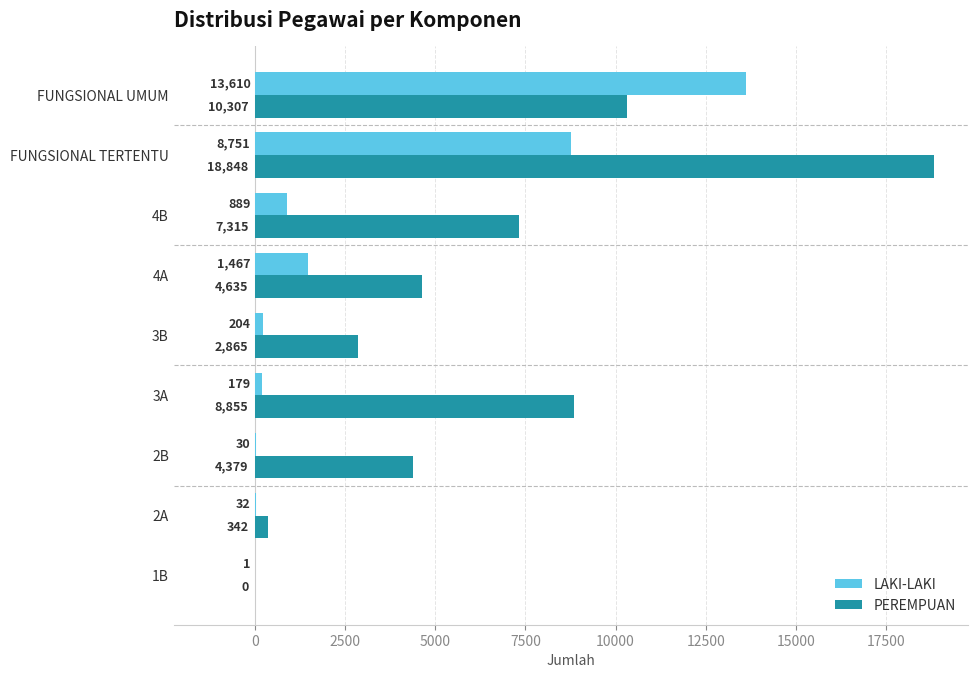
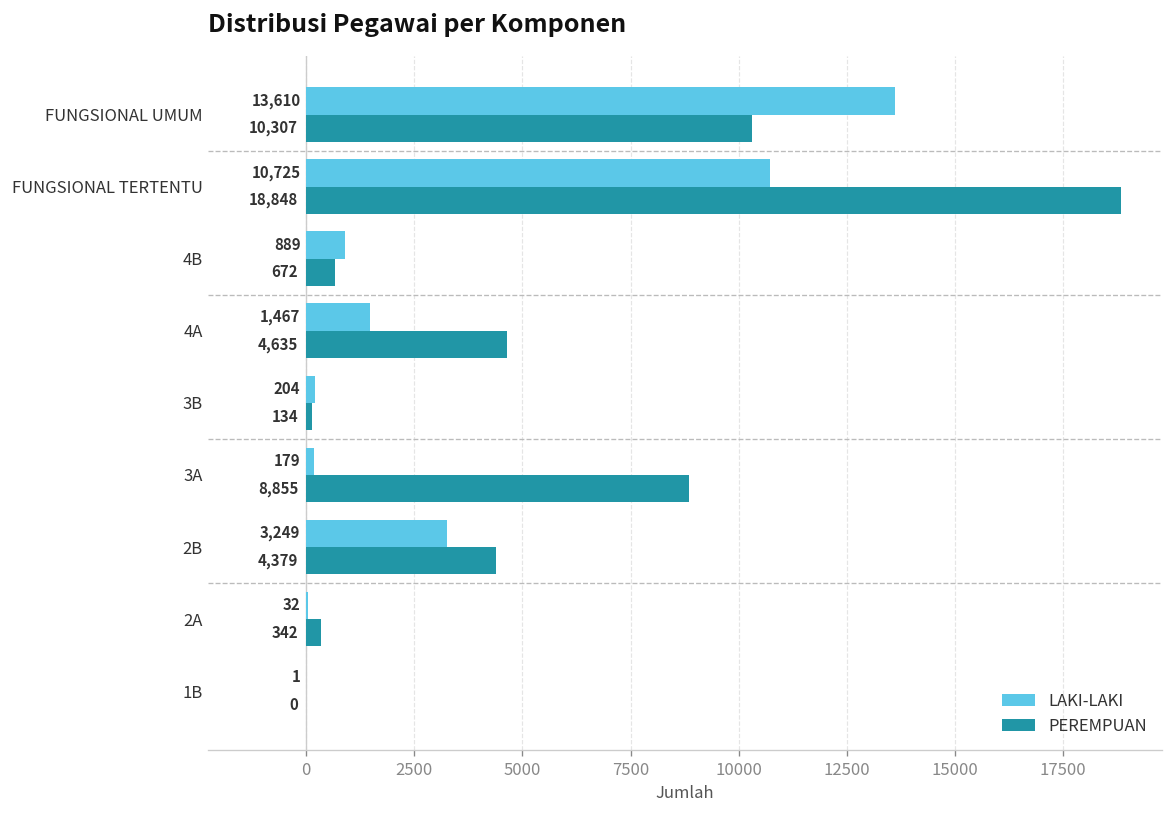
  {
    "LAKI-LAKI": {
-     "FUNGSIONAL TERTENTU": "8,751",
+     "FUNGSIONAL TERTENTU": "10,725",
      "3B": "204",
      "3A": "179",
-     "2B": "30",
+     "2B": "3,249",
      "2A": "32",
      "1B": "1"
    },
    "PEREMPUAN": {
-     "4B": "7,315",
-     "3B": "2,865",
+     "4B": "672",
+     "3B": "134",
      "2A": "342",
      "1B": "0"
    }
  }
